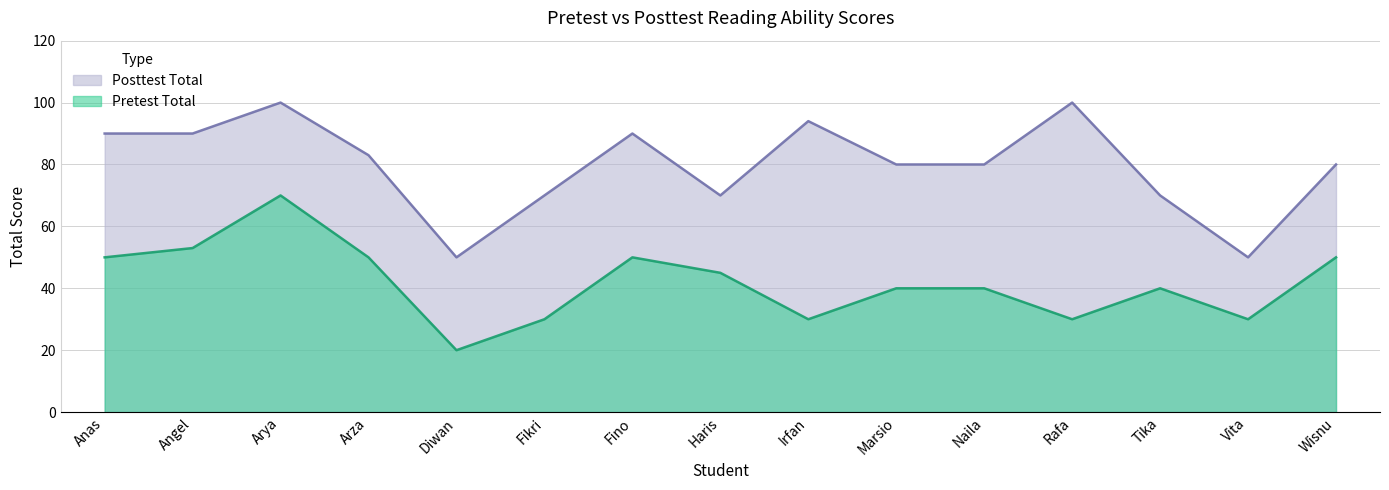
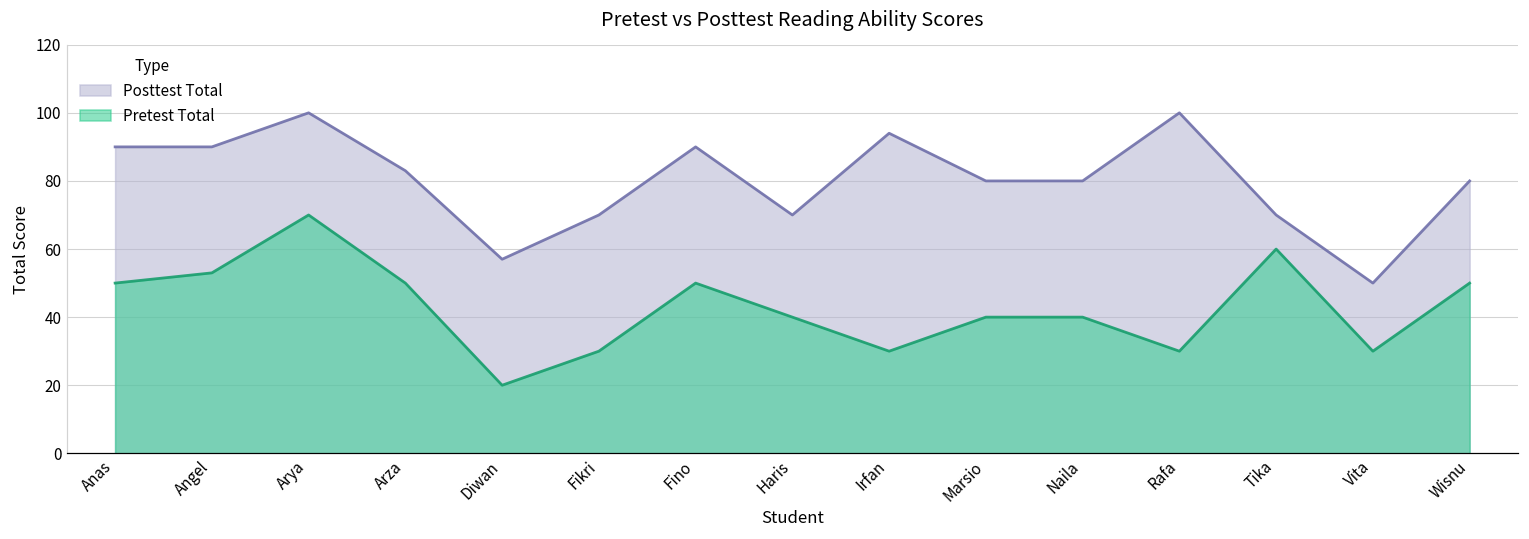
  {
    "Posttest Total": {
      "Anas": 90,
      "Angel": 90,
      "Arya": 100,
      "Arza": 83,
-     "Diwan": 50,
+     "Diwan": 57,
      "Fikri": 70,
      "Fino": 90,
      "Haris": 70,
      "Irfan": 94,
      "Marsio": 80,
      "Naila": 80,
      "Rafa": 100,
      "Tika": 70,
      "Vita": 50,
      "Wisnu": 80
    },
    "Pretest Total": {
      "Anas": 50,
      "Angel": 53,
      "Arya": 70,
      "Arza": 50,
      "Diwan": 20,
      "Fikri": 30,
      "Fino": 50,
-     "Haris": 45,
+     "Haris": 40,
      "Irfan": 30,
      "Marsio": 40,
      "Naila": 40,
      "Rafa": 30,
-     "Tika": 40,
+     "Tika": 60,
      "Vita": 30,
      "Wisnu": 50
    }
  }
